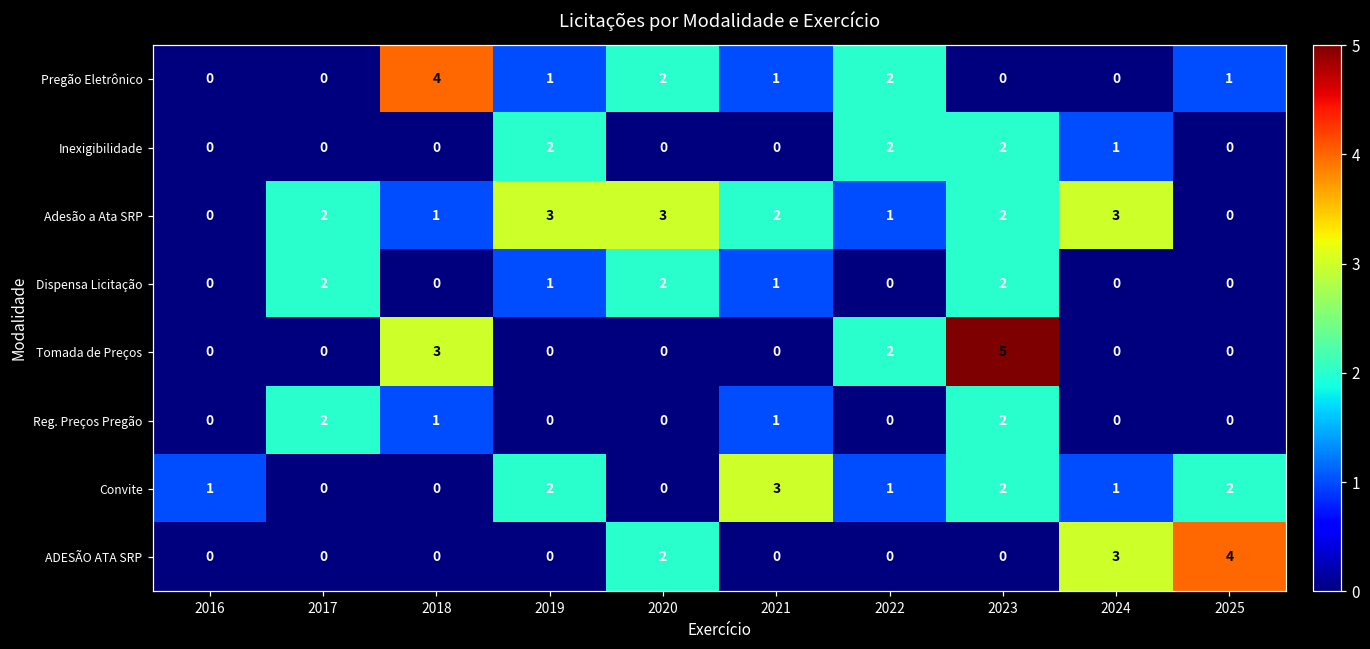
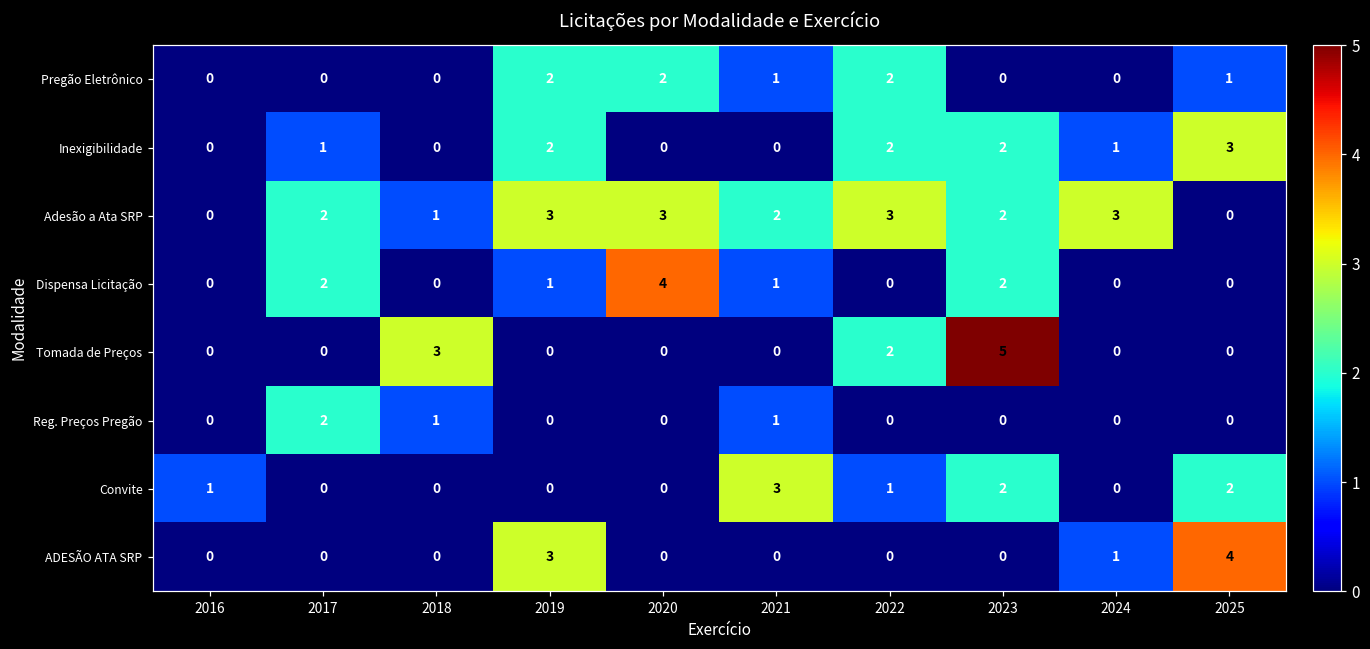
  {
    "Pregão Eletrônico": {
      "2016": 0,
      "2017": 0,
-     "2018": 4,
-     "2019": 1,
+     "2018": 0,
+     "2019": 2,
      "2020": 2,
      "2021": 1,
      "2022": 2,
      "2023": 0,
      "2024": 0,
      "2025": 1
    },
    "Inexigibilidade": {
      "2016": 0,
-     "2017": 0,
+     "2017": 1,
      "2018": 0,
      "2019": 2,
      "2020": 0,
      "2021": 0,
      "2022": 2,
      "2023": 2,
      "2024": 1,
-     "2025": 0
+     "2025": 3
    },
    "Adesão a Ata SRP": {
      "2016": 0,
      "2017": 2,
      "2018": 1,
      "2019": 3,
      "2020": 3,
      "2021": 2,
-     "2022": 1,
+     "2022": 3,
      "2023": 2,
      "2024": 3,
      "2025": 0
    },
    "Dispensa Licitação": {
      "2016": 0,
      "2017": 2,
      "2018": 0,
      "2019": 1,
-     "2020": 2,
+     "2020": 4,
      "2021": 1,
      "2022": 0,
      "2023": 2,
      "2024": 0,
      "2025": 0
    },
    "Tomada de Preços": {
      "2016": 0,
      "2017": 0,
      "2018": 3,
      "2019": 0,
      "2020": 0,
      "2021": 0,
      "2022": 2,
      "2023": 5,
      "2024": 0,
      "2025": 0
    },
    "Reg. Preços Pregão": {
      "2016": 0,
      "2017": 2,
      "2018": 1,
      "2019": 0,
      "2020": 0,
      "2021": 1,
      "2022": 0,
-     "2023": 2,
+     "2023": 0,
      "2024": 0,
      "2025": 0
    },
    "Convite": {
      "2016": 1,
      "2017": 0,
      "2018": 0,
-     "2019": 2,
+     "2019": 0,
      "2020": 0,
      "2021": 3,
      "2022": 1,
      "2023": 2,
-     "2024": 1,
+     "2024": 0,
      "2025": 2
    },
    "ADESÃO ATA SRP": {
      "2016": 0,
      "2017": 0,
      "2018": 0,
-     "2019": 0,
-     "2020": 2,
+     "2019": 3,
+     "2020": 0,
      "2021": 0,
      "2022": 0,
      "2023": 0,
-     "2024": 3,
+     "2024": 1,
      "2025": 4
    }
  }
